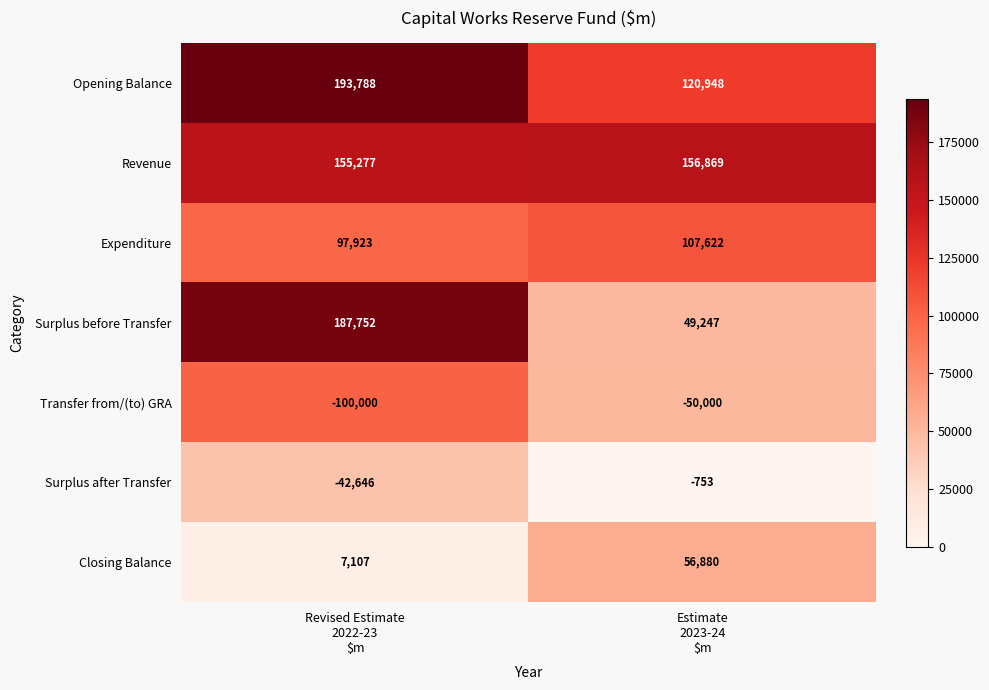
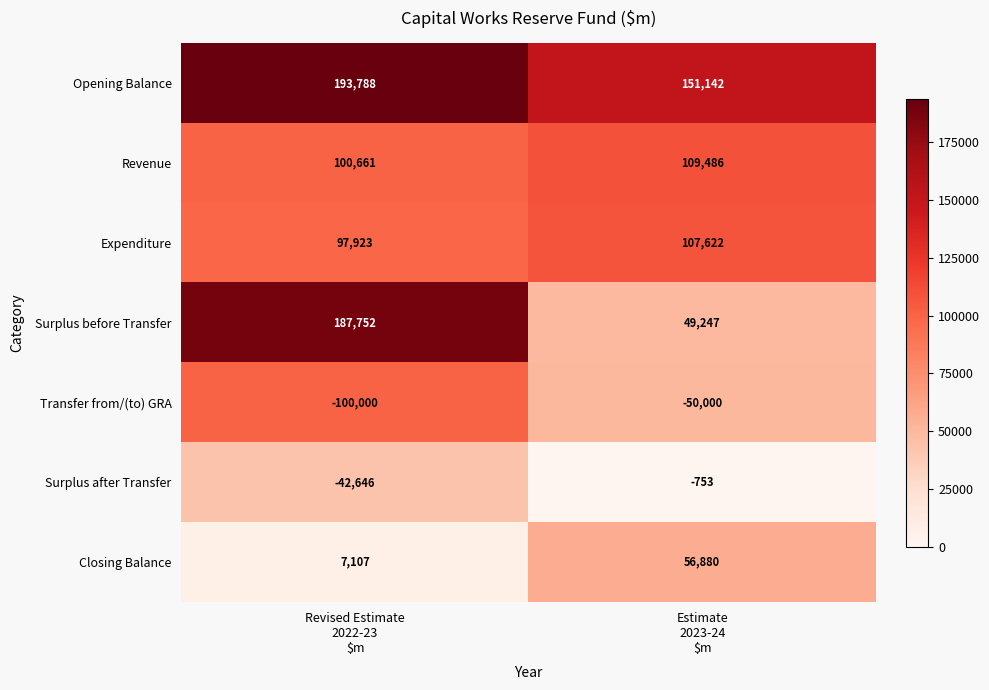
  {
    "Opening Balance": {
      "Revised Estimate 2022-23 $m": "193,788",
-     "Estimate 2023-24 $m": "120,948"
+     "Estimate 2023-24 $m": "151,142"
    },
    "Revenue": {
-     "Revised Estimate 2022-23 $m": "155,277",
-     "Estimate 2023-24 $m": "156,869"
+     "Revised Estimate 2022-23 $m": "100,661",
+     "Estimate 2023-24 $m": "109,486"
    },
    "Expenditure": {
      "Revised Estimate 2022-23 $m": "97,923",
      "Estimate 2023-24 $m": "107,622"
    },
    "Surplus before Transfer": {
      "Revised Estimate 2022-23 $m": "187,752",
      "Estimate 2023-24 $m": "49,247"
    },
    "Transfer from/(to) GRA": {
      "Revised Estimate 2022-23 $m": "-100,000",
      "Estimate 2023-24 $m": "-50,000"
    },
    "Surplus after Transfer": {
      "Revised Estimate 2022-23 $m": "-42,646",
      "Estimate 2023-24 $m": "-753"
    },
    "Closing Balance": {
      "Revised Estimate 2022-23 $m": "7,107",
      "Estimate 2023-24 $m": "56,880"
    }
  }
